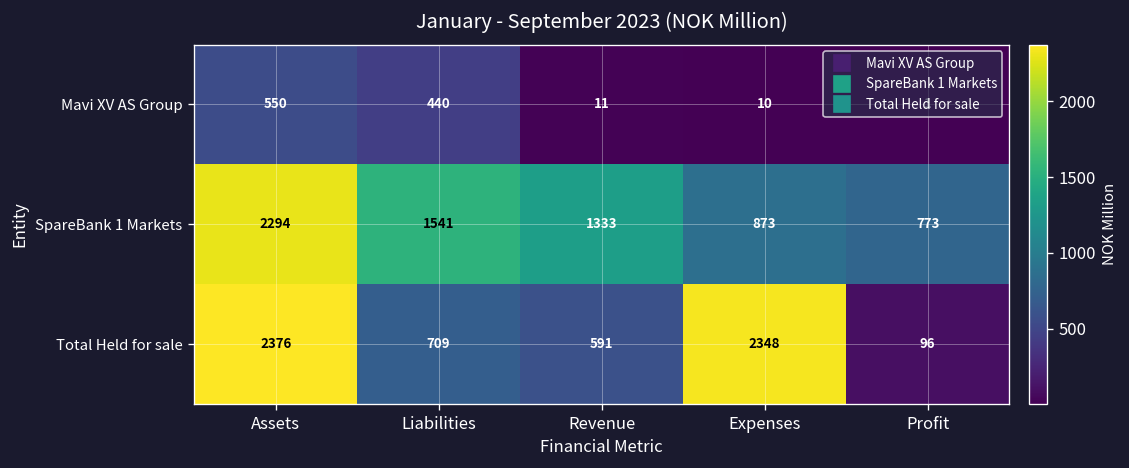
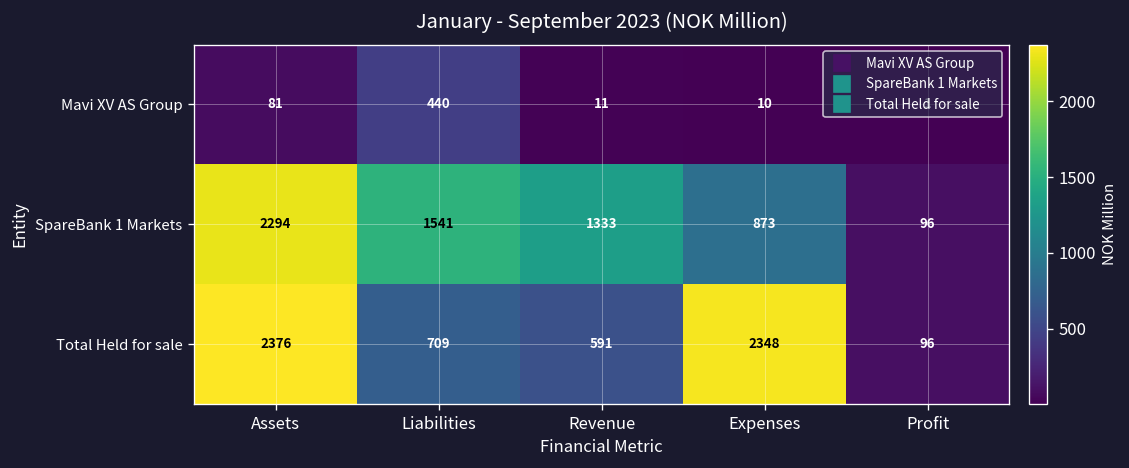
  {
    "Mavi XV AS Group": {
-     "Assets": 550,
+     "Assets": 81,
      "Liabilities": 440,
      "Revenue": 11,
      "Expenses": 10
    },
    "SpareBank 1 Markets": {
      "Assets": 2294,
      "Liabilities": 1541,
      "Revenue": 1333,
      "Expenses": 873,
-     "Profit": 773
+     "Profit": 96
    },
    "Total Held for sale": {
      "Assets": 2376,
      "Liabilities": 709,
      "Revenue": 591,
      "Expenses": 2348,
      "Profit": 96
    }
  }
